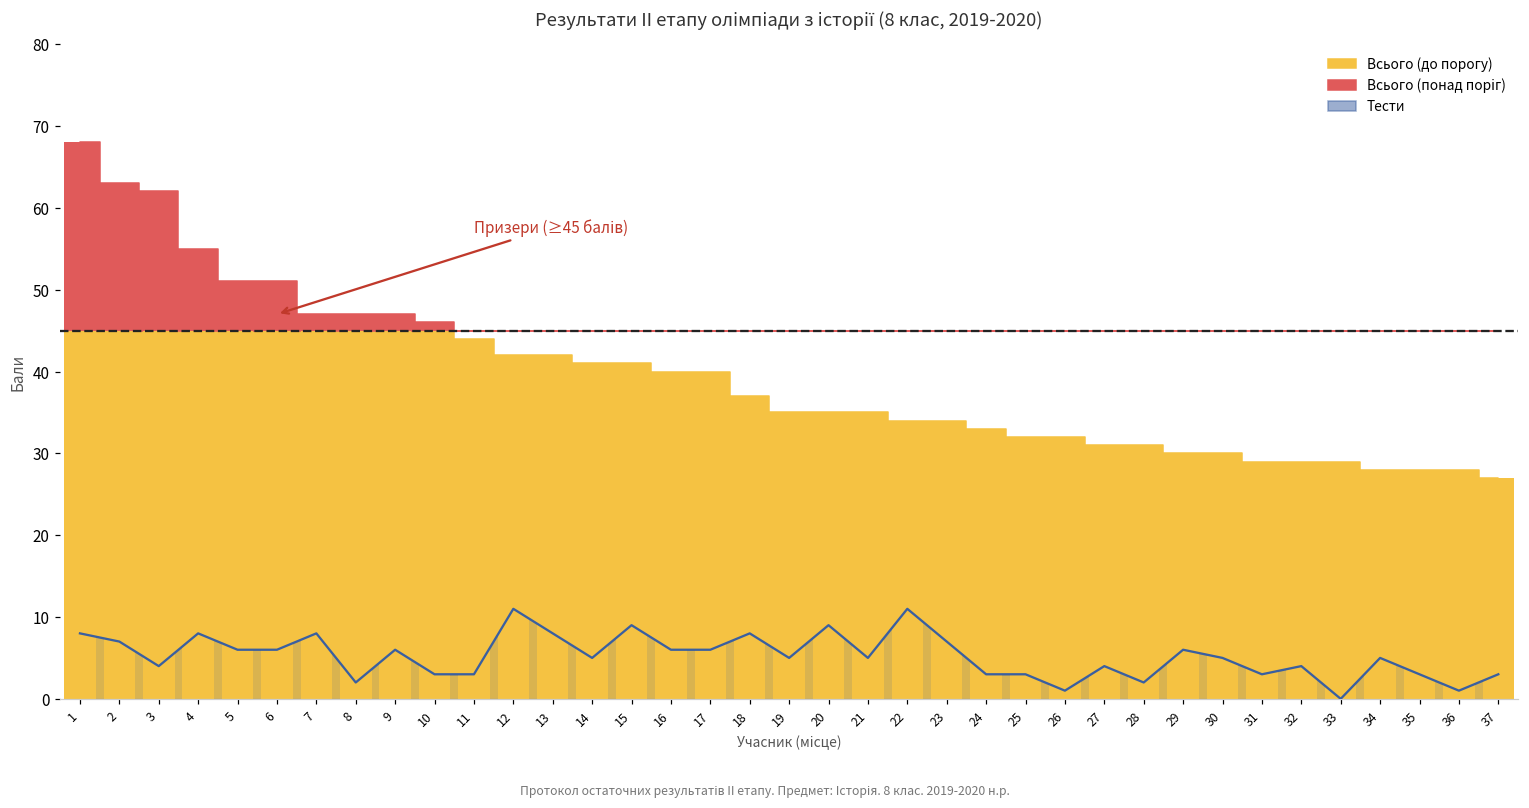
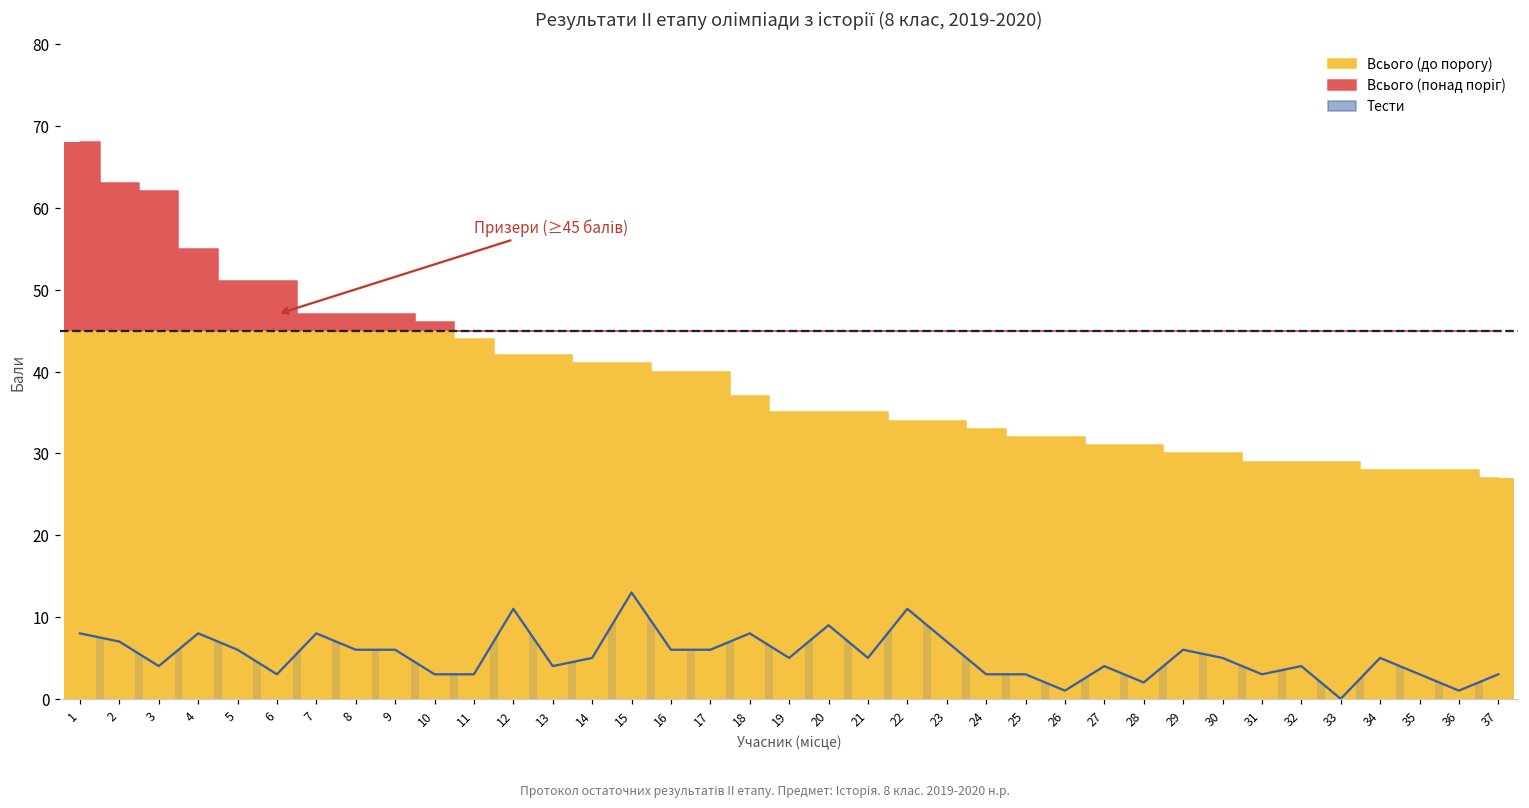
  {
    "Тести": {
      "1": 8,
      "2": 7,
      "3": 4,
      "4": 8,
      "5": 6,
-     "6": 6,
+     "6": 3,
      "7": 8,
-     "8": 2,
+     "8": 6,
      "9": 6,
      "10": 3,
      "11": 3,
      "12": 11,
-     "13": 8,
+     "13": 4,
      "14": 5,
-     "15": 9,
+     "15": 13,
      "16": 6,
      "17": 6,
      "18": 8,
      "19": 5,
      "20": 9,
      "21": 5,
      "22": 11,
      "23": 7,
      "24": 3,
      "25": 3,
      "26": 1,
      "27": 4,
      "28": 2,
      "29": 6,
      "30": 5,
      "31": 3,
      "32": 4,
      "33": 0,
      "34": 5,
      "35": 3,
      "36": 1,
      "37": 3
    }
  }
